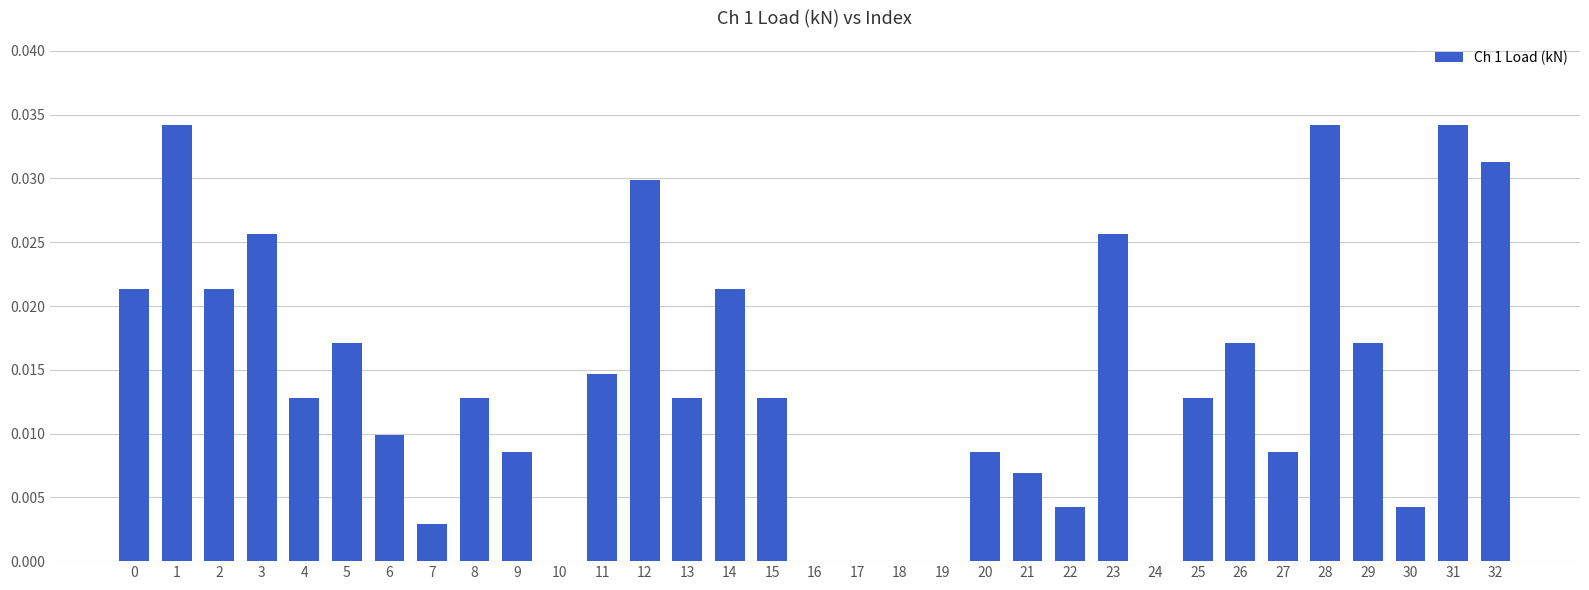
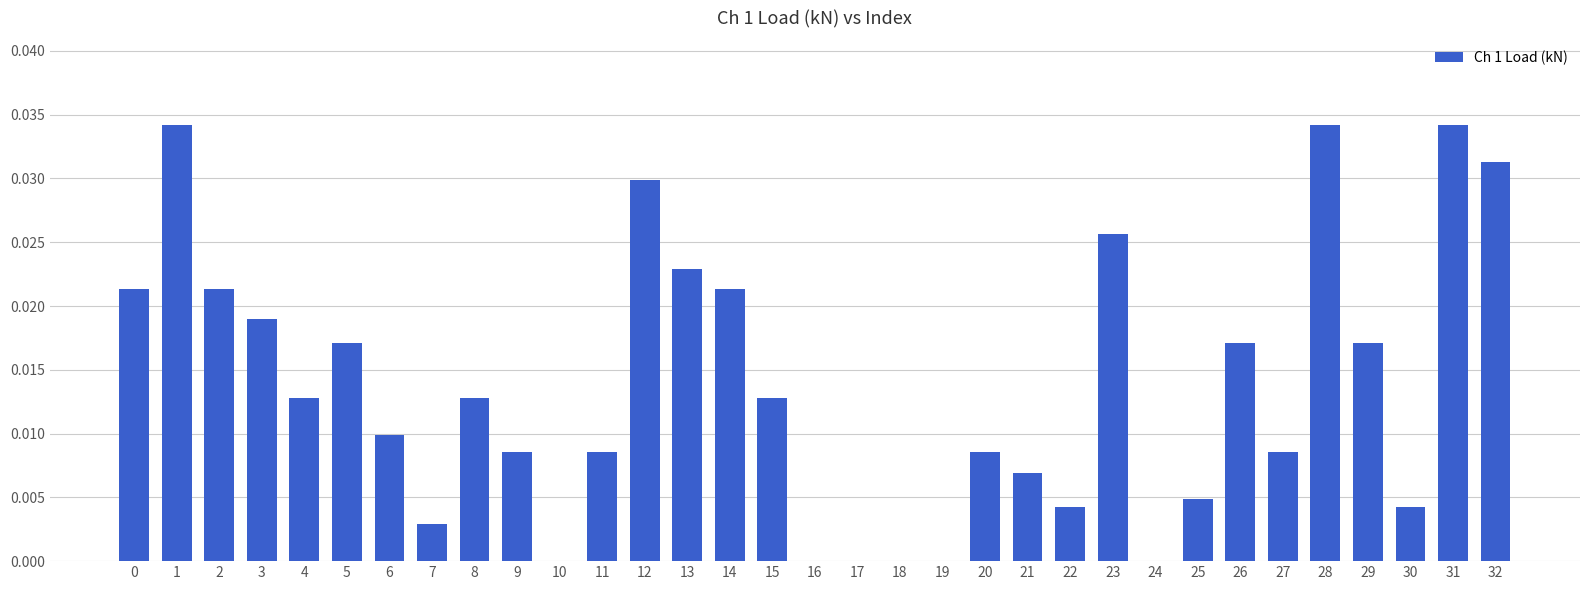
  {
    "0": 0.0214,
    "1": 0.0342,
    "2": 0.0214,
-   "3": 0.0256,
+   "3": 0.0190,
    "4": 0.0128,
    "5": 0.0171,
    "6": 0.0099,
    "7": 0.0029,
    "8": 0.0128,
    "9": 0.0085,
    "10": 0.0000,
-   "11": 0.0147,
+   "11": 0.0085,
    "12": 0.0299,
-   "13": 0.0128,
+   "13": 0.0229,
    "14": 0.0214,
    "15": 0.0128,
    "16": 0.0000,
    "17": 0.0000,
    "18": 0.0000,
    "19": 0.0000,
    "20": 0.0085,
    "21": 0.0069,
    "22": 0.0043,
    "23": 0.0256,
    "24": 0.0000,
-   "25": 0.0128,
+   "25": 0.0049,
    "26": 0.0171,
    "27": 0.0085,
    "28": 0.0342,
    "29": 0.0171,
    "30": 0.0043,
    "31": 0.0342,
    "32": 0.0313
  }
